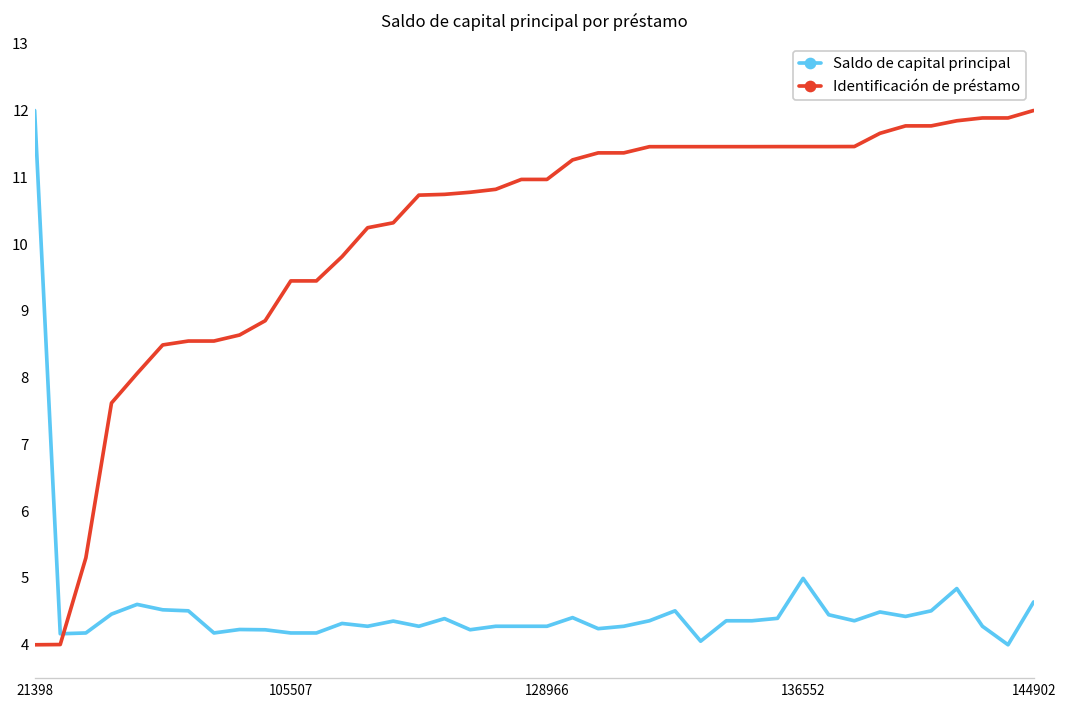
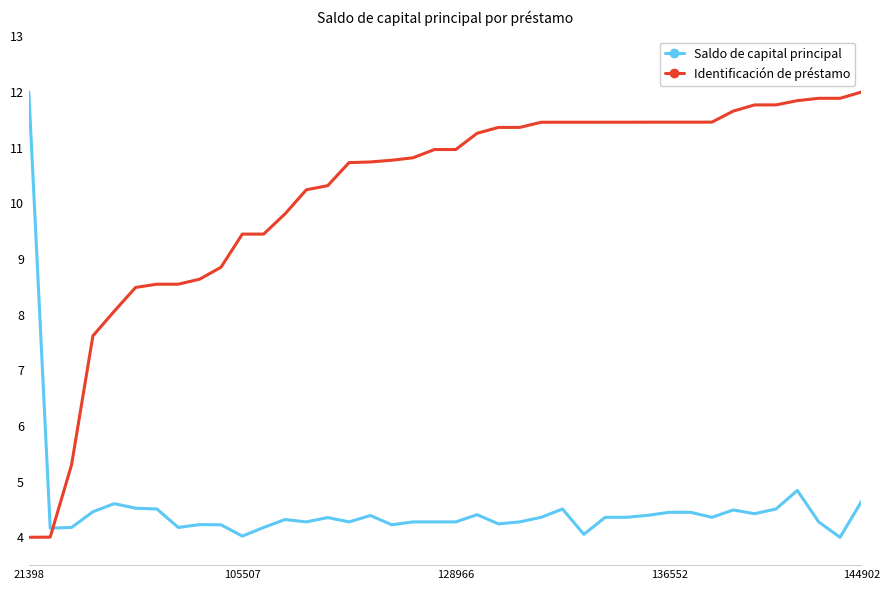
  {
    "Saldo de capital principal": {
      "21398": 12.0,
-     "105507": 4.2,
+     "105507": 4.0,
      "128966": 4.3,
-     "136552": 5.0,
+     "136552": 4.4,
      "144902": 4.6
    },
    "Identificación de préstamo": {
      "21398": 4.0,
      "105507": 9.4,
      "128966": 11.0,
      "136552": 11.5,
      "144902": 12.0
    }
  }
